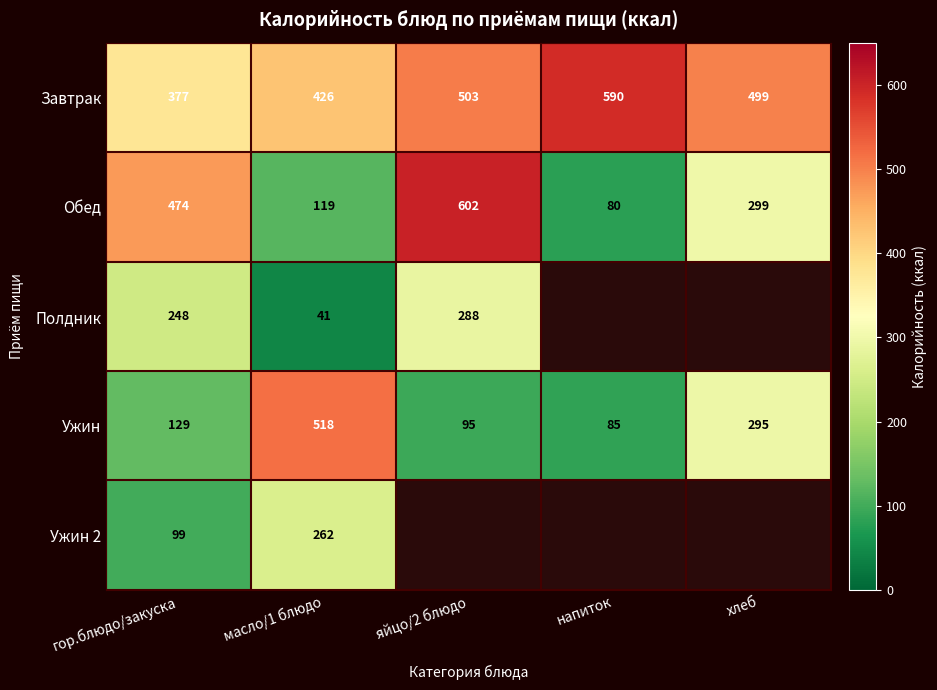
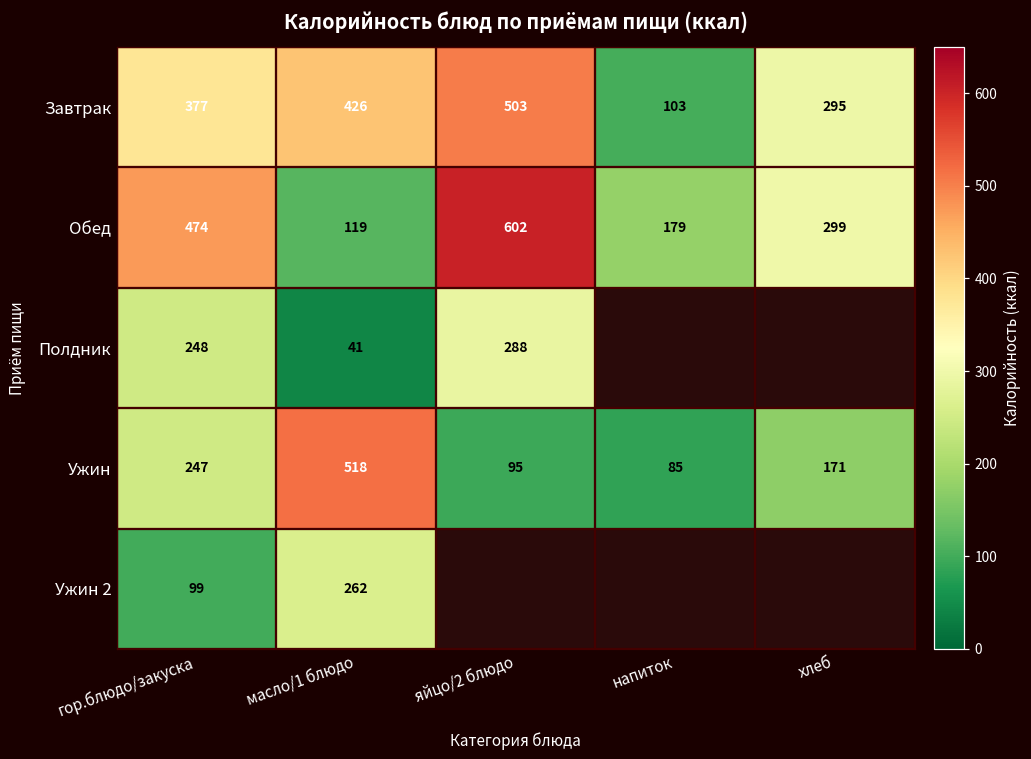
  {
    "Завтрак": {
      "гор.блюдо/закуска": 377,
      "масло/1 блюдо": 426,
      "яйцо/2 блюдо": 503,
-     "напиток": 590,
-     "хлеб": 499
+     "напиток": 103,
+     "хлеб": 295
    },
    "Обед": {
      "гор.блюдо/закуска": 474,
      "масло/1 блюдо": 119,
      "яйцо/2 блюдо": 602,
-     "напиток": 80,
+     "напиток": 179,
      "хлеб": 299
    },
    "Полдник": {
      "гор.блюдо/закуска": 248,
      "масло/1 блюдо": 41,
      "яйцо/2 блюдо": 288
    },
    "Ужин": {
-     "гор.блюдо/закуска": 129,
+     "гор.блюдо/закуска": 247,
      "масло/1 блюдо": 518,
      "яйцо/2 блюдо": 95,
      "напиток": 85,
-     "хлеб": 295
+     "хлеб": 171
    },
    "Ужин 2": {
      "гор.блюдо/закуска": 99,
      "масло/1 блюдо": 262
    }
  }
